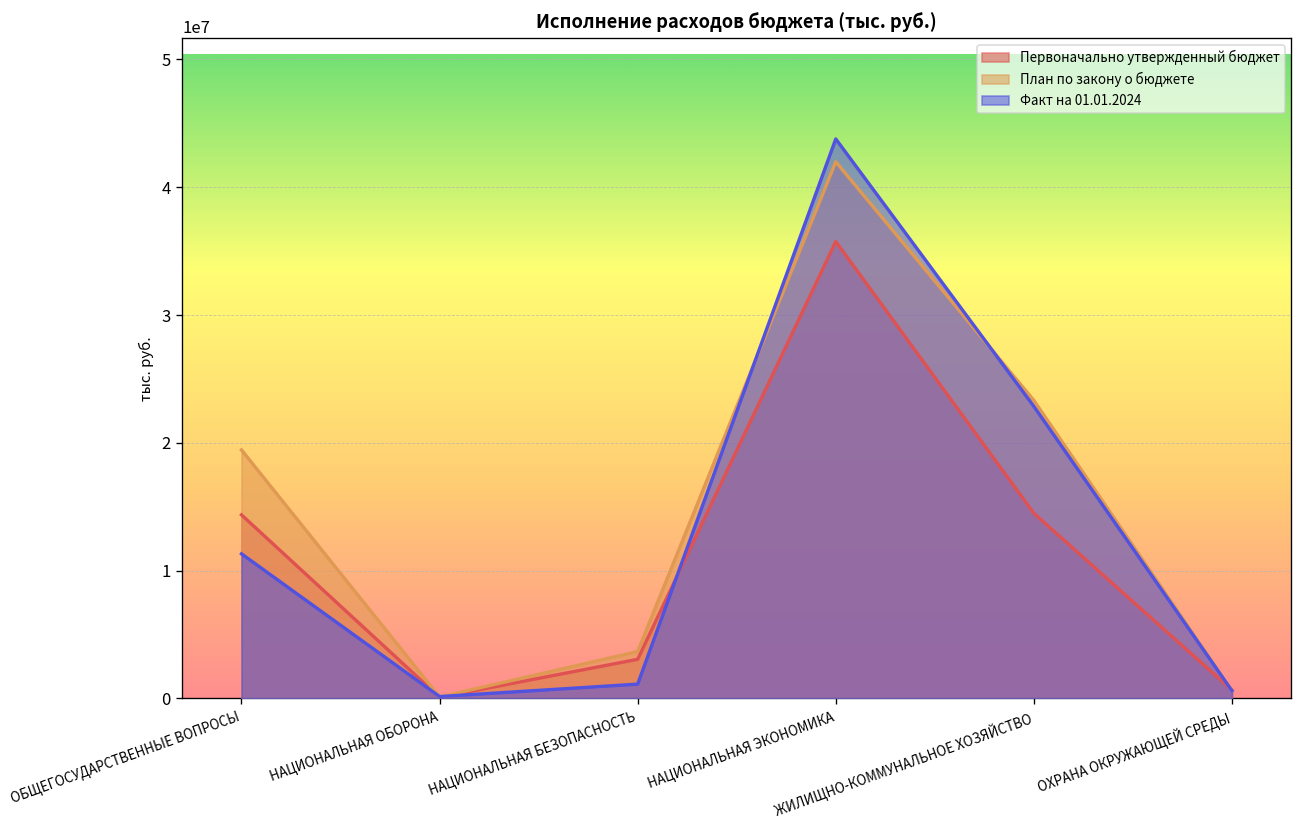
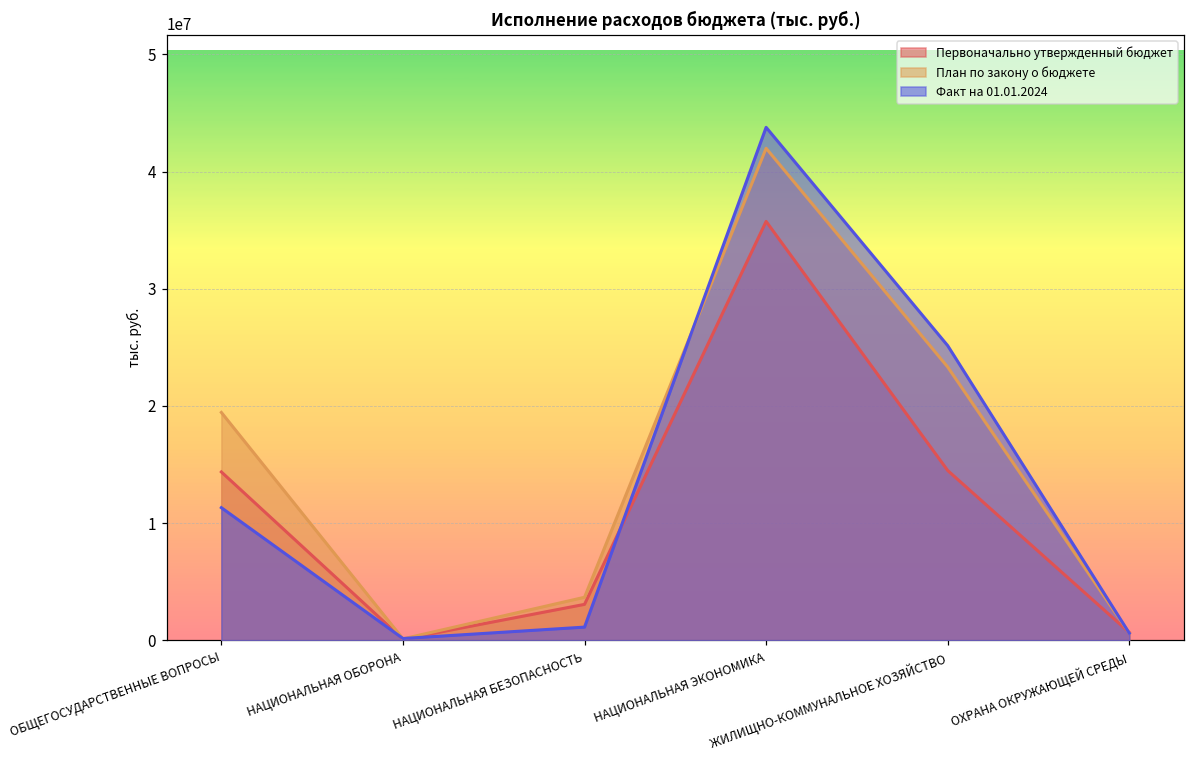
  {
    "Факт на 01.01.2024": {
      "ОБЩЕГОСУДАРСТВЕННЫЕ ВОПРОСЫ": 11300000,
      "НАЦИОНАЛЬНАЯ БЕЗОПАСНОСТЬ": 1100000,
      "НАЦИОНАЛЬНАЯ ЭКОНОМИКА": 43800000,
-     "ЖИЛИЩНО-КОММУНАЛЬНОЕ ХОЗЯЙСТВО": 22800000
+     "ЖИЛИЩНО-КОММУНАЛЬНОЕ ХОЗЯЙСТВО": 25100000
    }
  }
